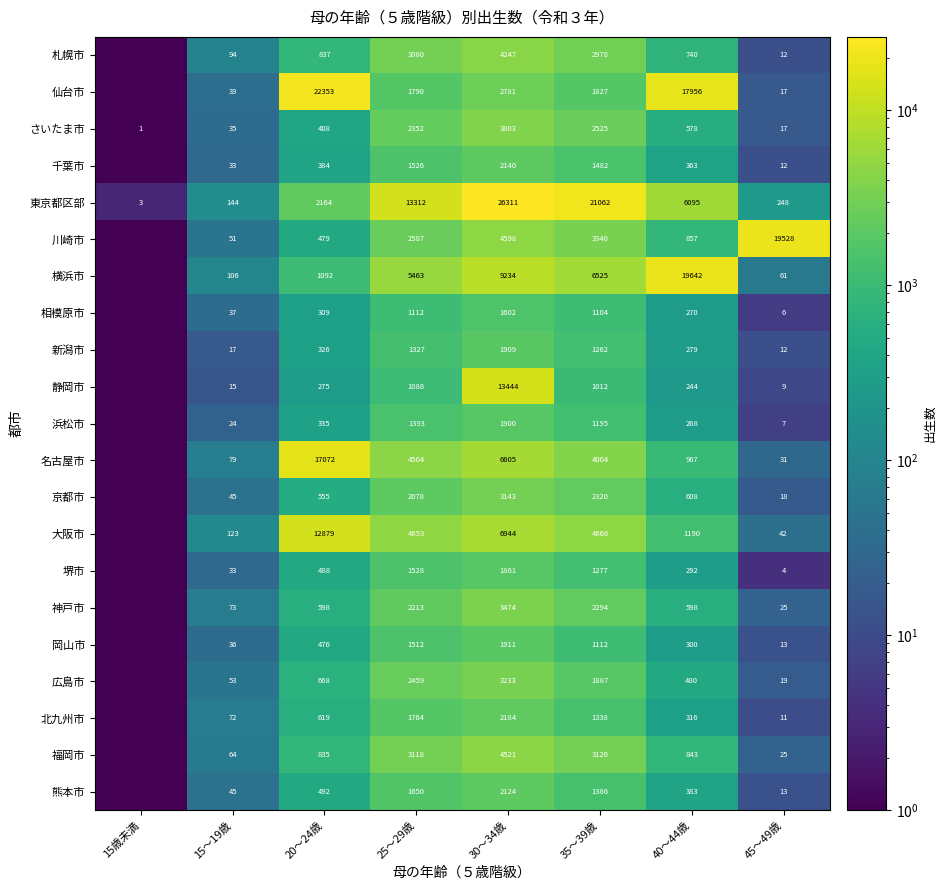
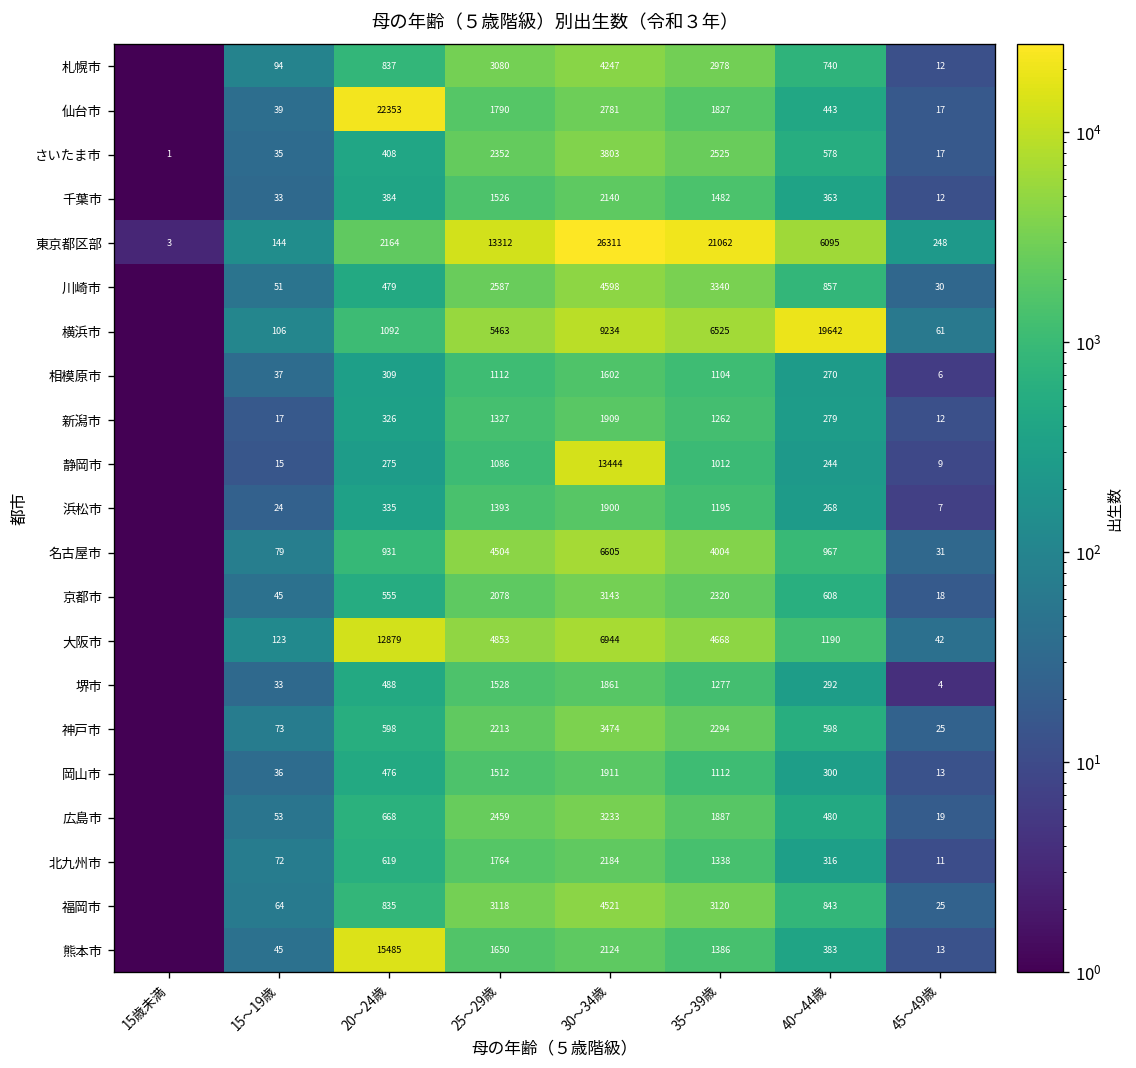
  {
    "札幌市": {
      "15～19歳": 94,
      "20～24歳": 837,
      "25～29歳": 3080,
      "30～34歳": 4247,
      "35～39歳": 2978,
      "40～44歳": 740,
      "45～49歳": 12
    },
    "仙台市": {
      "15～19歳": 39,
      "20～24歳": 22353,
      "25～29歳": 1790,
      "30～34歳": 2781,
      "35～39歳": 1827,
-     "40～44歳": 17956,
+     "40～44歳": 443,
      "45～49歳": 17
    },
    "さいたま市": {
      "15歳未満": 1,
      "15～19歳": 35,
      "20～24歳": 408,
      "25～29歳": 2352,
      "30～34歳": 3803,
      "35～39歳": 2525,
      "40～44歳": 578,
      "45～49歳": 17
    },
    "千葉市": {
      "15～19歳": 33,
      "20～24歳": 384,
      "25～29歳": 1526,
      "30～34歳": 2140,
      "35～39歳": 1482,
      "40～44歳": 363,
      "45～49歳": 12
    },
    "東京都区部": {
      "15歳未満": 3,
      "15～19歳": 144,
      "20～24歳": 2164,
      "25～29歳": 13312,
      "30～34歳": 26311,
      "35～39歳": 21062,
      "40～44歳": 6095,
      "45～49歳": 248
    },
    "川崎市": {
      "15～19歳": 51,
      "20～24歳": 479,
      "25～29歳": 2587,
      "30～34歳": 4598,
      "35～39歳": 3340,
      "40～44歳": 857,
-     "45～49歳": 19528
+     "45～49歳": 30
    },
    "横浜市": {
      "15～19歳": 106,
      "20～24歳": 1092,
      "25～29歳": 5463,
      "30～34歳": 9234,
      "35～39歳": 6525,
      "40～44歳": 19642,
      "45～49歳": 61
    },
    "相模原市": {
      "15～19歳": 37,
      "20～24歳": 309,
      "25～29歳": 1112,
      "30～34歳": 1602,
      "35～39歳": 1104,
      "40～44歳": 270,
      "45～49歳": 6
    },
    "新潟市": {
      "15～19歳": 17,
      "20～24歳": 326,
      "25～29歳": 1327,
      "30～34歳": 1909,
      "35～39歳": 1262,
      "40～44歳": 279,
      "45～49歳": 12
    },
    "静岡市": {
      "15～19歳": 15,
      "20～24歳": 275,
      "25～29歳": 1086,
      "30～34歳": 13444,
      "35～39歳": 1012,
      "40～44歳": 244,
      "45～49歳": 9
    },
    "浜松市": {
      "15～19歳": 24,
      "20～24歳": 335,
      "25～29歳": 1393,
      "30～34歳": 1900,
      "35～39歳": 1195,
      "40～44歳": 268,
      "45～49歳": 7
    },
    "名古屋市": {
      "15～19歳": 79,
-     "20～24歳": 17072,
+     "20～24歳": 931,
      "25～29歳": 4504,
      "30～34歳": 6605,
      "35～39歳": 4004,
      "40～44歳": 967,
      "45～49歳": 31
    },
    "京都市": {
      "15～19歳": 45,
      "20～24歳": 555,
      "25～29歳": 2078,
      "30～34歳": 3143,
      "35～39歳": 2320,
      "40～44歳": 608,
      "45～49歳": 18
    },
    "大阪市": {
      "15～19歳": 123,
      "20～24歳": 12879,
      "25～29歳": 4853,
      "30～34歳": 6944,
      "35～39歳": 4668,
      "40～44歳": 1190,
      "45～49歳": 42
    },
    "堺市": {
      "15～19歳": 33,
      "20～24歳": 488,
      "25～29歳": 1528,
      "30～34歳": 1861,
      "35～39歳": 1277,
      "40～44歳": 292,
      "45～49歳": 4
    },
    "神戸市": {
      "15～19歳": 73,
      "20～24歳": 598,
      "25～29歳": 2213,
      "30～34歳": 3474,
      "35～39歳": 2294,
      "40～44歳": 598,
      "45～49歳": 25
    },
    "岡山市": {
      "15～19歳": 36,
      "20～24歳": 476,
      "25～29歳": 1512,
      "30～34歳": 1911,
      "35～39歳": 1112,
      "40～44歳": 300,
      "45～49歳": 13
    },
    "広島市": {
      "15～19歳": 53,
      "20～24歳": 668,
      "25～29歳": 2459,
      "30～34歳": 3233,
      "35～39歳": 1887,
      "40～44歳": 480,
      "45～49歳": 19
    },
    "北九州市": {
      "15～19歳": 72,
      "20～24歳": 619,
      "25～29歳": 1764,
      "30～34歳": 2184,
      "35～39歳": 1338,
      "40～44歳": 316,
      "45～49歳": 11
    },
    "福岡市": {
      "15～19歳": 64,
      "20～24歳": 835,
      "25～29歳": 3118,
      "30～34歳": 4521,
      "35～39歳": 3120,
      "40～44歳": 843,
      "45～49歳": 25
    },
    "熊本市": {
      "15～19歳": 45,
-     "20～24歳": 492,
+     "20～24歳": 15485,
      "25～29歳": 1650,
      "30～34歳": 2124,
      "35～39歳": 1386,
      "40～44歳": 383,
      "45～49歳": 13
    }
  }
